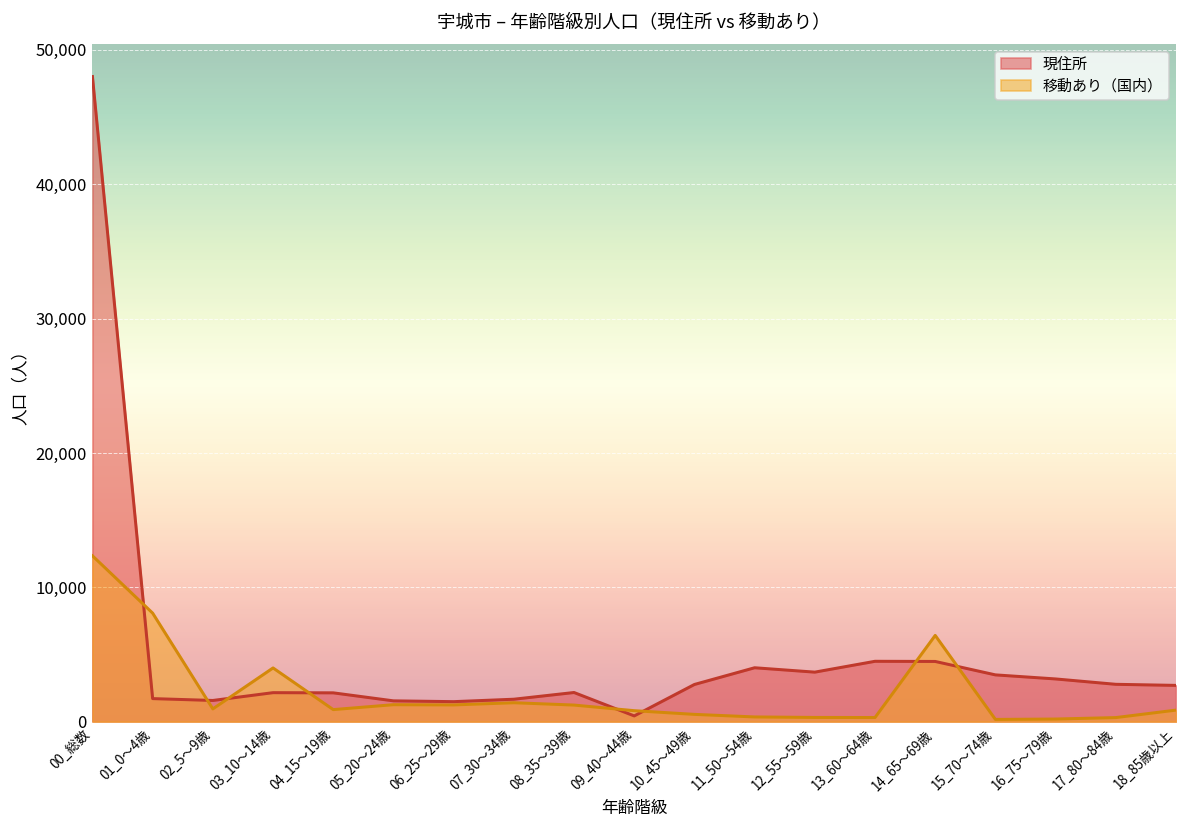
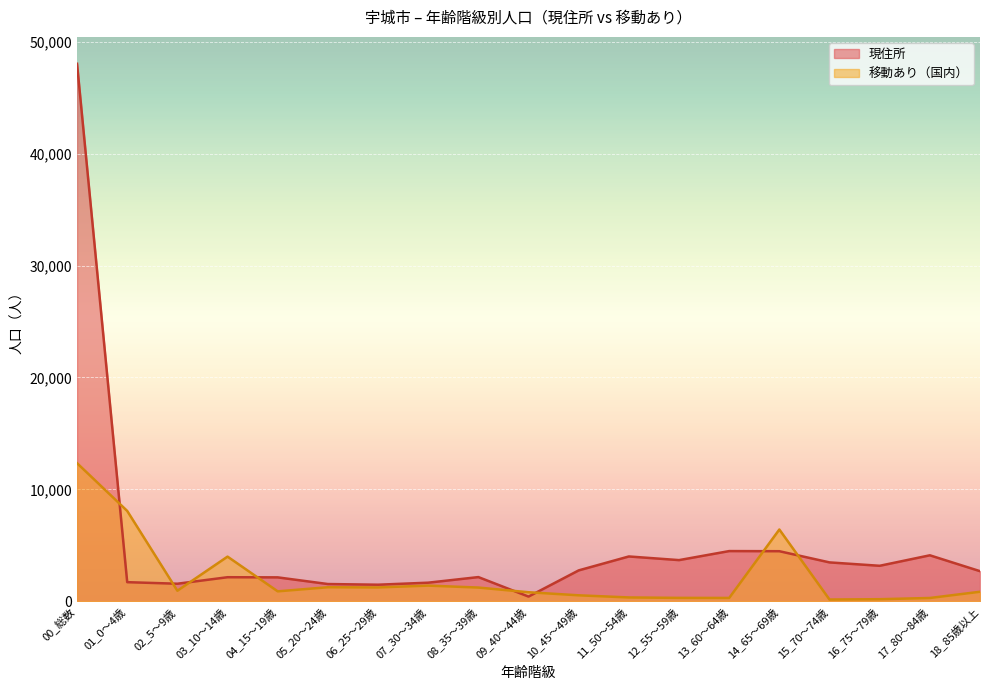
  {
    "現住所": {
      "00_総数": "48,000",
      "01_0～4歳": "1,700",
      "02_5～9歳": "1,600",
      "03_10～14歳": "2,200",
      "04_15～19歳": "2,100",
      "05_20～24歳": "1,500",
      "06_25～29歳": "1,500",
      "07_30～34歳": "1,700",
      "08_35～39歳": "2,200",
      "09_40～44歳": "400",
      "10_45～49歳": "2,800",
      "11_50～54歳": "4,000",
      "12_55～59歳": "3,700",
      "13_60～64歳": "4,500",
      "14_65～69歳": "4,500",
      "15_70～74歳": "3,500",
      "16_75～79歳": "3,200",
-     "17_80～84歳": "2,800",
+     "17_80～84歳": "4,100",
      "18_85歳以上": "2,700"
    },
    "移動あり（国内）": {
      "00_総数": "12,300",
      "01_0～4歳": "8,100",
      "02_5～9歳": "900",
      "03_10～14歳": "4,000",
      "04_15～19歳": "900",
      "05_20～24歳": "1,300",
      "06_25～29歳": "1,200",
      "07_30～34歳": "1,400",
      "08_35～39歳": "1,200",
      "09_40～44歳": "800",
      "10_45～49歳": "500",
      "11_50～54歳": "400",
      "12_55～59歳": "300",
      "13_60～64歳": "300",
      "14_65～69歳": "6,400",
      "15_70～74歳": "200",
      "16_75～79歳": "200",
      "17_80～84歳": "300",
      "18_85歳以上": "900"
    }
  }
